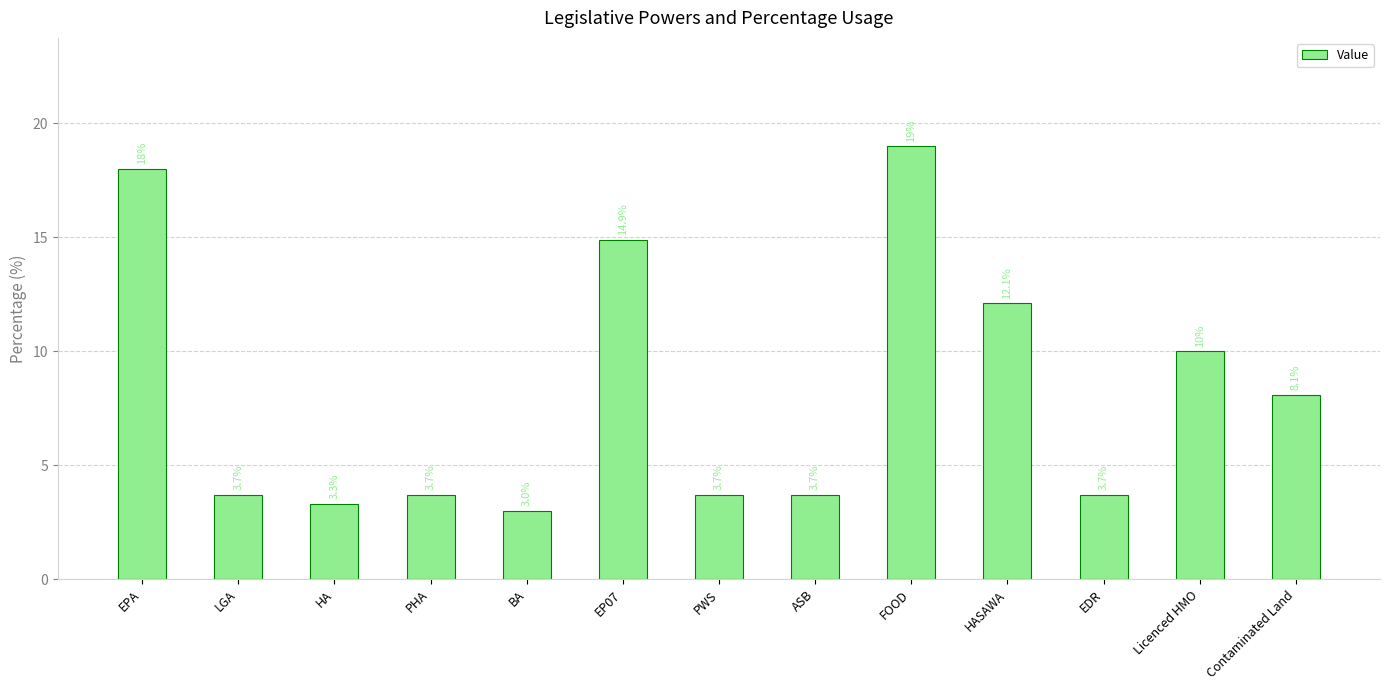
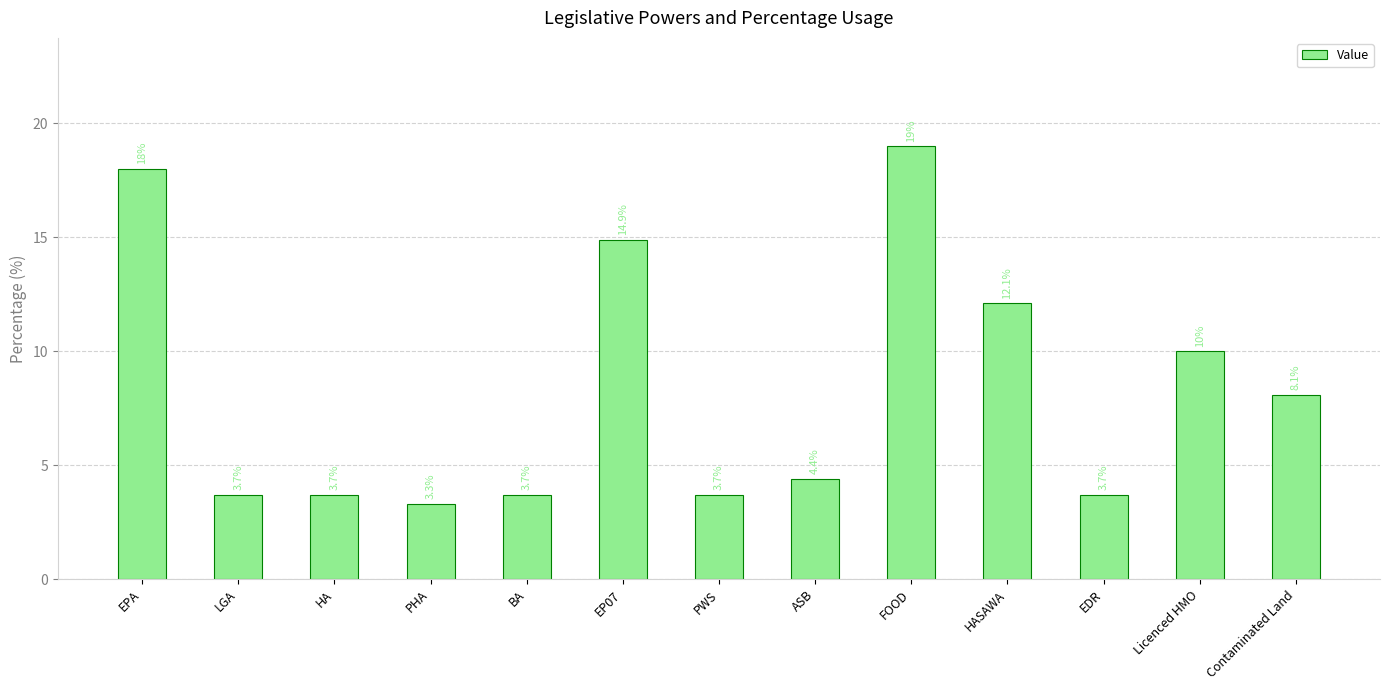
  {
    "EPA": "18%",
    "LGA": "3.7%",
-   "HA": "3.3%",
-   "PHA": "3.7%",
-   "BA": "3.0%",
+   "HA": "3.7%",
+   "PHA": "3.3%",
+   "BA": "3.7%",
    "EP07": "14.9%",
    "PWS": "3.7%",
-   "ASB": "3.7%",
+   "ASB": "4.4%",
    "FOOD": "19%",
    "HASAWA": "12.1%",
    "EDR": "3.7%",
    "Licenced HMO": "10%",
    "Contaminated Land": "8.1%"
  }
